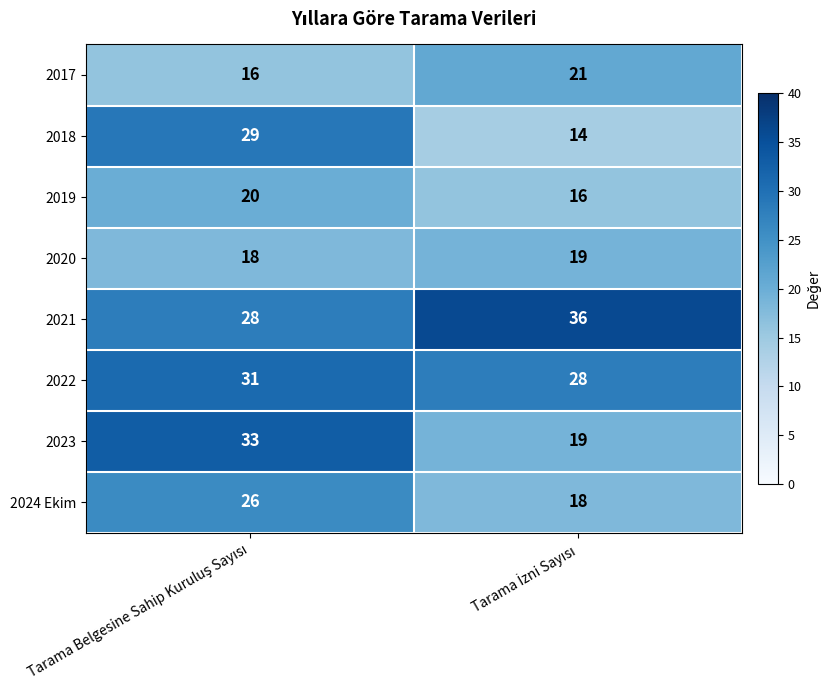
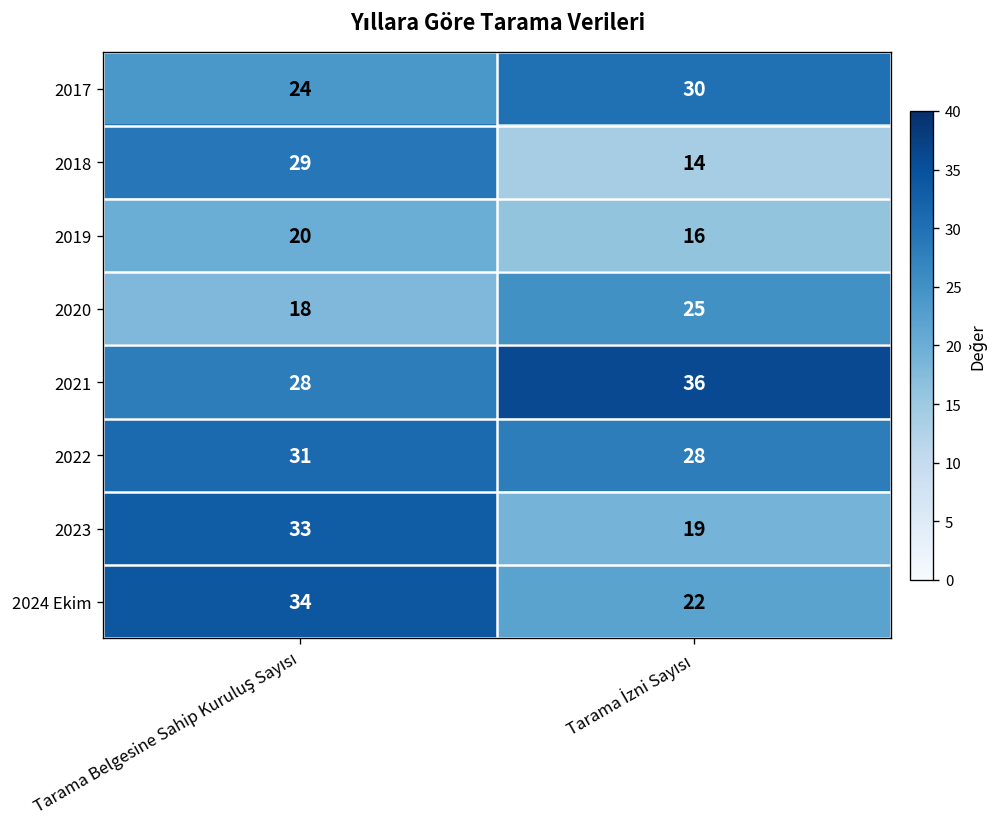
  {
    "2017": {
-     "Tarama Belgesine Sahip Kuruluş Sayısı": 16,
-     "Tarama İzni Sayısı": 21
+     "Tarama Belgesine Sahip Kuruluş Sayısı": 24,
+     "Tarama İzni Sayısı": 30
    },
    "2018": {
      "Tarama Belgesine Sahip Kuruluş Sayısı": 29,
      "Tarama İzni Sayısı": 14
    },
    "2019": {
      "Tarama Belgesine Sahip Kuruluş Sayısı": 20,
      "Tarama İzni Sayısı": 16
    },
    "2020": {
      "Tarama Belgesine Sahip Kuruluş Sayısı": 18,
-     "Tarama İzni Sayısı": 19
+     "Tarama İzni Sayısı": 25
    },
    "2021": {
      "Tarama Belgesine Sahip Kuruluş Sayısı": 28,
      "Tarama İzni Sayısı": 36
    },
    "2022": {
      "Tarama Belgesine Sahip Kuruluş Sayısı": 31,
      "Tarama İzni Sayısı": 28
    },
    "2023": {
      "Tarama Belgesine Sahip Kuruluş Sayısı": 33,
      "Tarama İzni Sayısı": 19
    },
    "2024 Ekim": {
-     "Tarama Belgesine Sahip Kuruluş Sayısı": 26,
-     "Tarama İzni Sayısı": 18
+     "Tarama Belgesine Sahip Kuruluş Sayısı": 34,
+     "Tarama İzni Sayısı": 22
    }
  }
